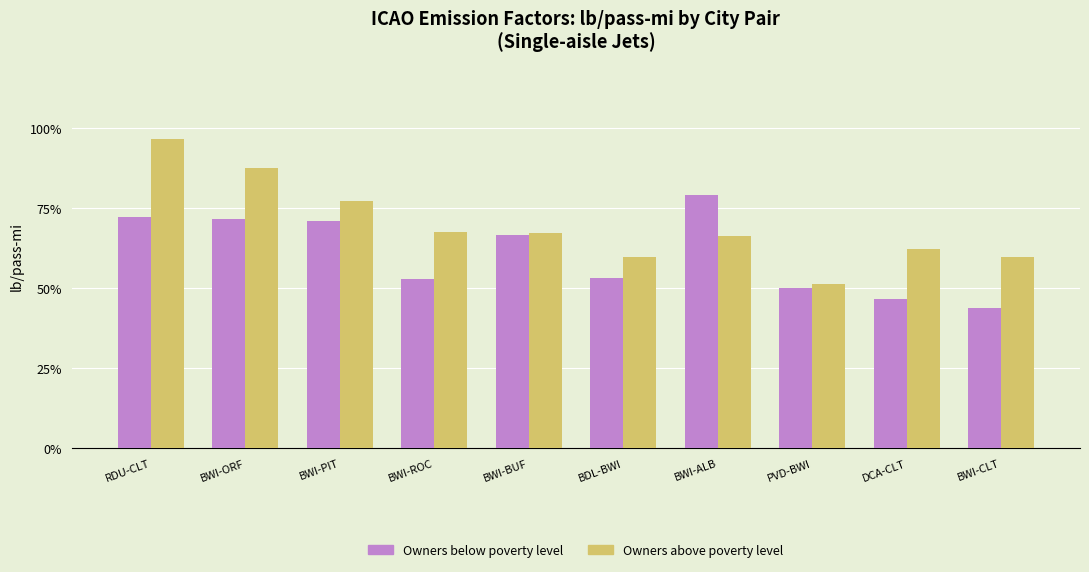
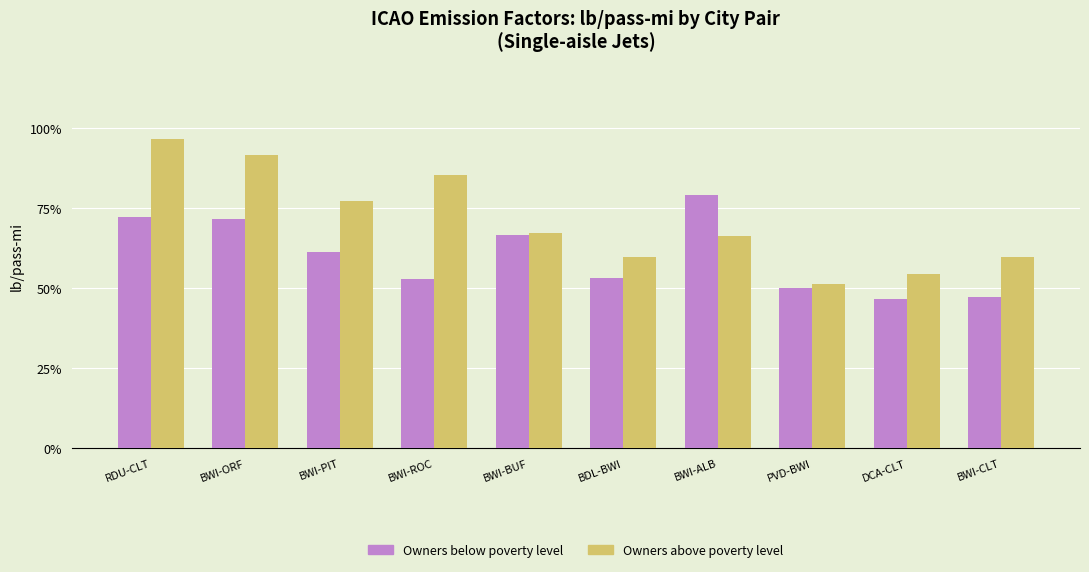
  {
    "Owners below poverty level": {
      "RDU-CLT": "72%",
      "BWI-ORF": "72%",
-     "BWI-PIT": "71%",
+     "BWI-PIT": "61%",
      "BWI-ROC": "53%",
      "BWI-BUF": "67%",
      "BDL-BWI": "53%",
      "BWI-ALB": "79%",
      "PVD-BWI": "50%",
      "DCA-CLT": "47%",
-     "BWI-CLT": "44%"
+     "BWI-CLT": "47%"
    },
    "Owners above poverty level": {
      "RDU-CLT": "97%",
-     "BWI-ORF": "88%",
+     "BWI-ORF": "91%",
      "BWI-PIT": "77%",
-     "BWI-ROC": "68%",
+     "BWI-ROC": "85%",
      "BWI-BUF": "67%",
      "BDL-BWI": "60%",
      "BWI-ALB": "66%",
      "PVD-BWI": "51%",
-     "DCA-CLT": "62%",
+     "DCA-CLT": "54%",
      "BWI-CLT": "60%"
    }
  }
